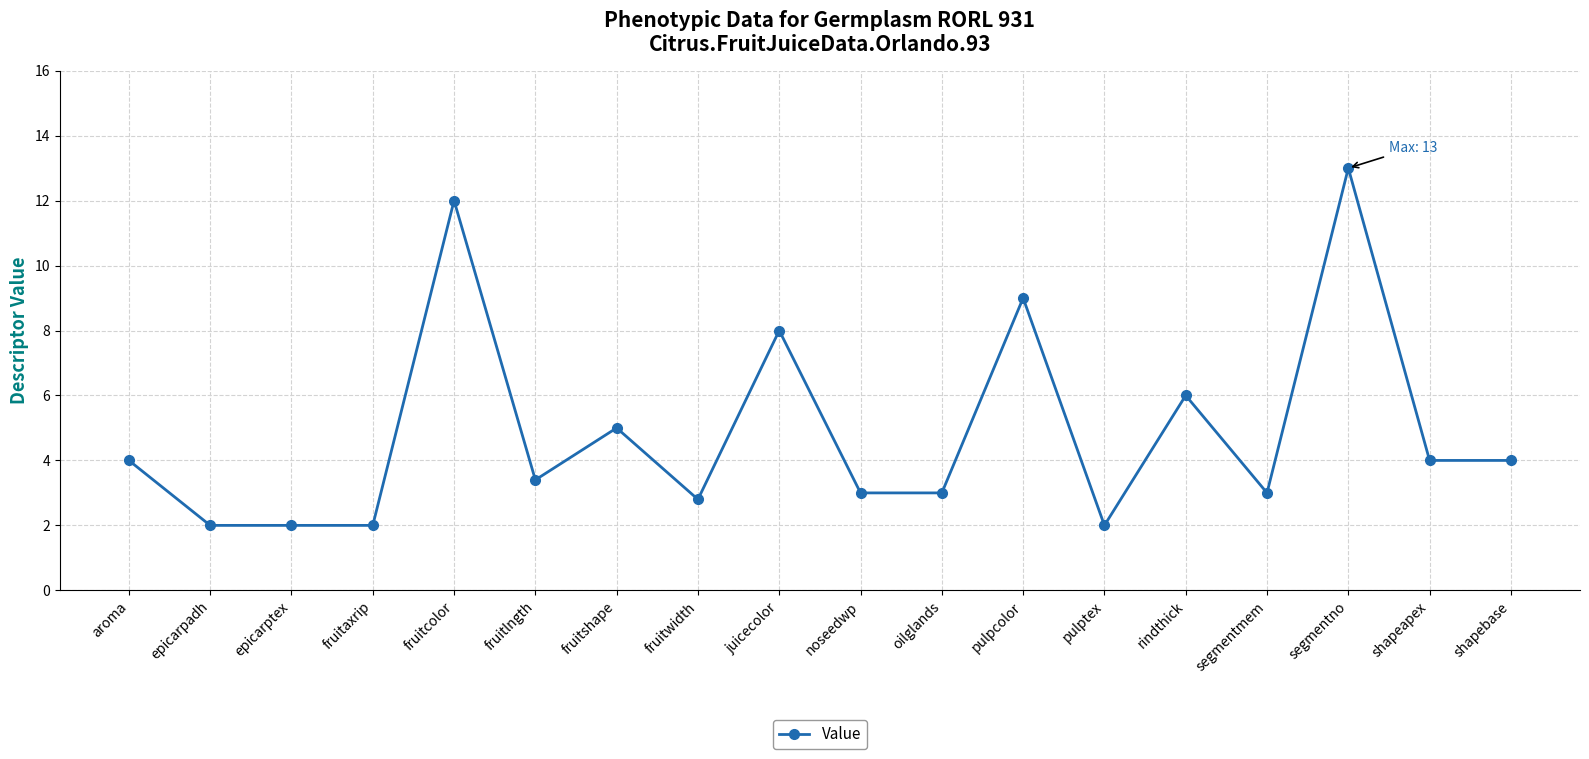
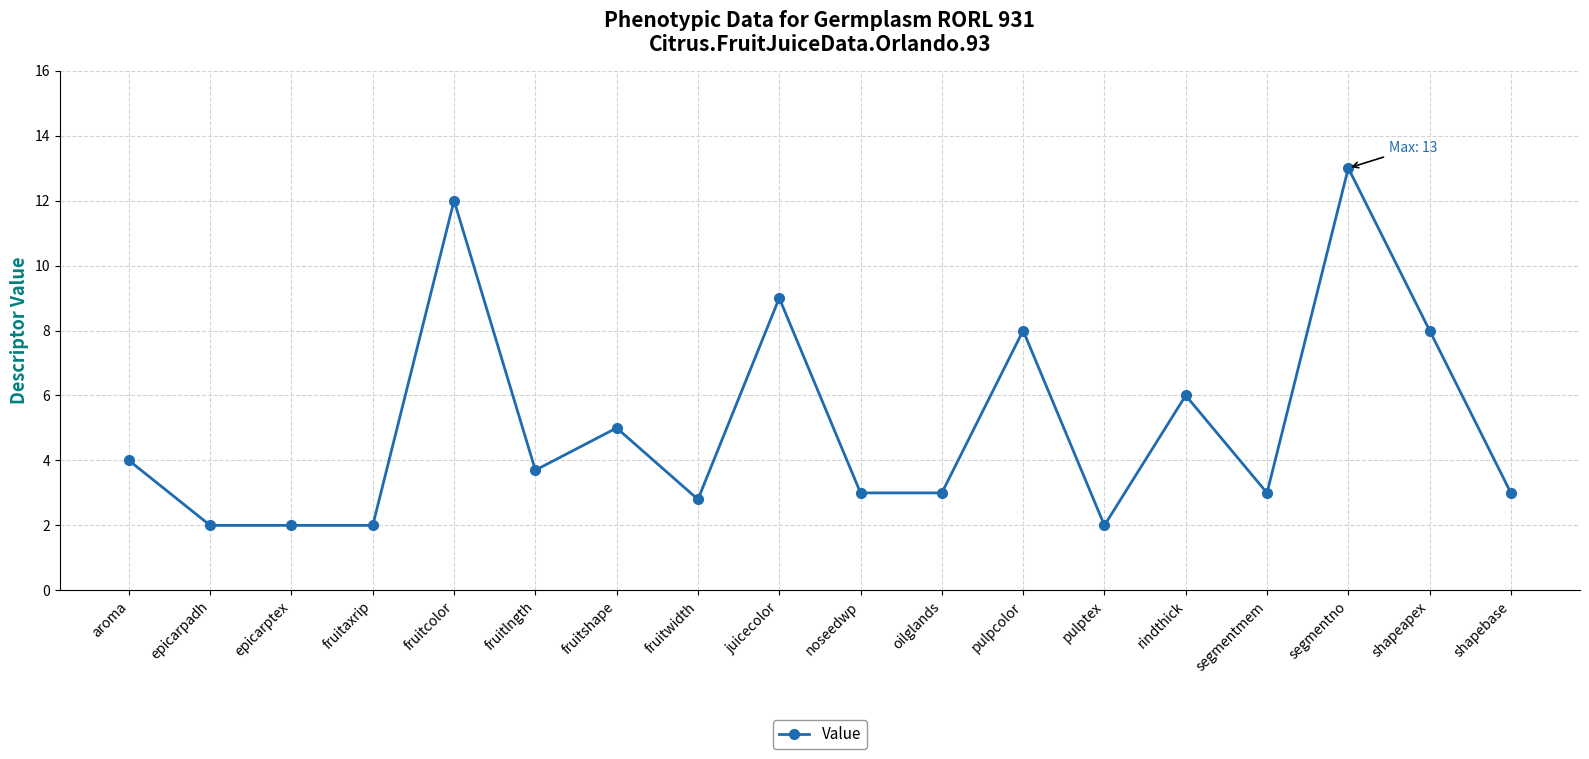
  {
    "aroma": 4.0,
    "epicarpadh": 2.0,
    "epicarptex": 2.0,
    "fruitaxrip": 2.0,
    "fruitcolor": 12.0,
-   "fruitlngth": 3.4,
+   "fruitlngth": 3.7,
    "fruitshape": 5.0,
    "fruitwidth": 2.8,
-   "juicecolor": 8,
+   "juicecolor": 9,
    "noseedwp": 3.0,
    "oilglands": 3.0,
-   "pulpcolor": 9,
+   "pulpcolor": 8,
    "pulptex": 2.0,
    "rindthick": 6.0,
    "segmentmem": 3.0,
-   "shapeapex": 4,
-   "shapebase": 4
+   "shapeapex": 8,
+   "shapebase": 3
  }
